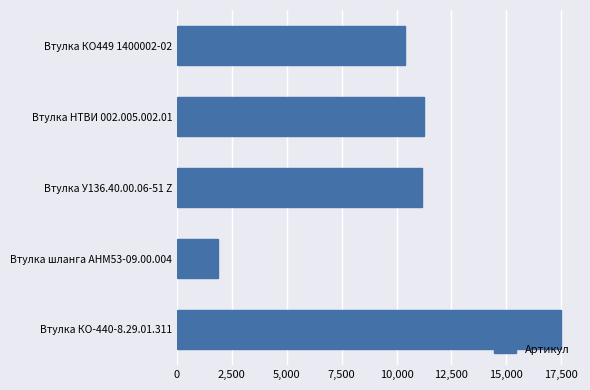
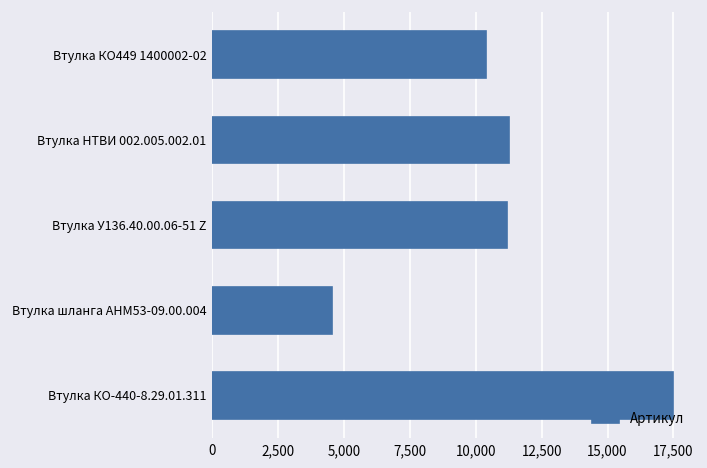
  {
    "Втулка КО449 1400002-02": "10,400",
    "Втулка НТВИ 002.005.002.01": "11,200",
    "Втулка У136.40.00.06-51 Z": "11,200",
-   "Втулка шланга АНМ53-09.00.004": "1,900",
+   "Втулка шланга АНМ53-09.00.004": "4,500",
    "Втулка КО-440-8.29.01.311": "17,500"
  }
